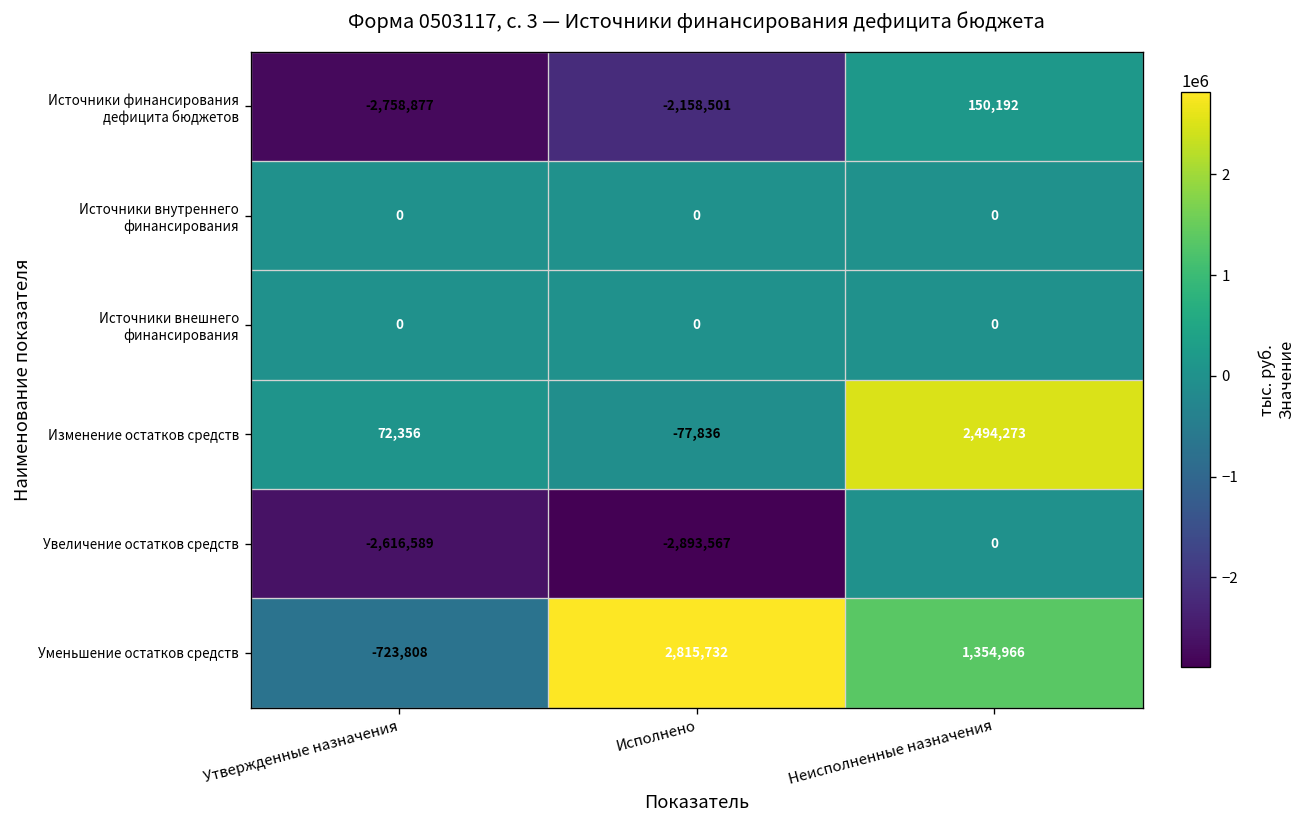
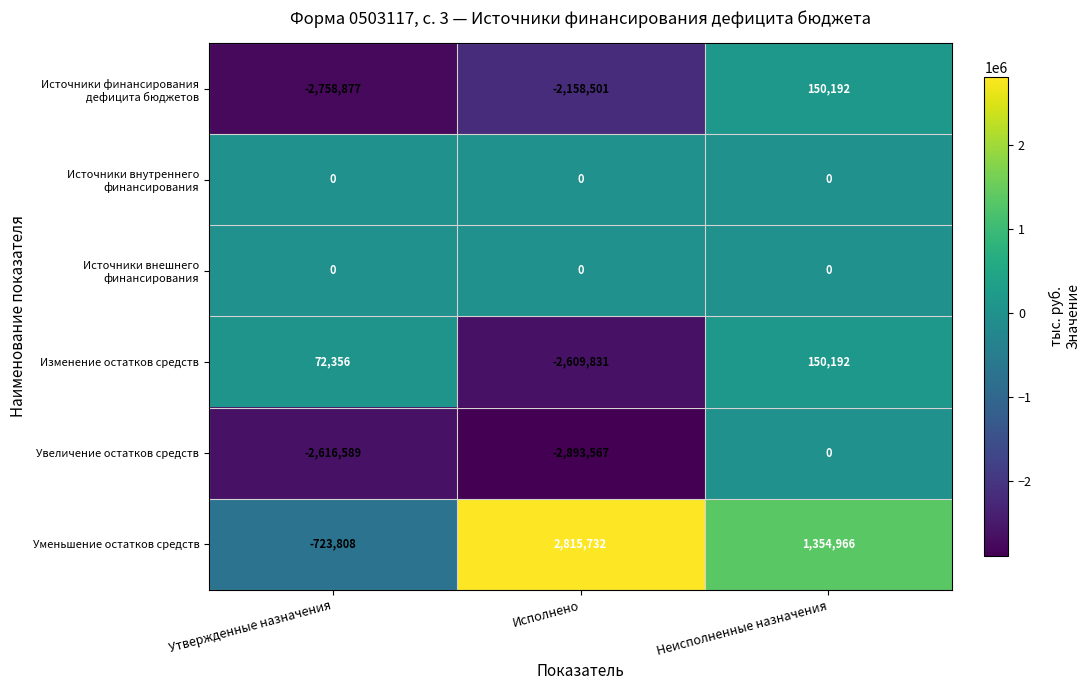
  {
    "Источники финансирования дефицита бюджетов": {
      "Утвержденные назначения": "-2,758,877",
      "Исполнено": "-2,158,501",
      "Неисполненные назначения": "150,192"
    },
    "Источники внутреннего финансирования": {
      "Утвержденные назначения": "0",
      "Исполнено": "0",
      "Неисполненные назначения": "0"
    },
    "Источники внешнего финансирования": {
      "Утвержденные назначения": "0",
      "Исполнено": "0",
      "Неисполненные назначения": "0"
    },
    "Изменение остатков средств": {
      "Утвержденные назначения": "72,356",
-     "Исполнено": "-77,836",
-     "Неисполненные назначения": "2,494,273"
+     "Исполнено": "-2,609,831",
+     "Неисполненные назначения": "150,192"
    },
    "Увеличение остатков средств": {
      "Утвержденные назначения": "-2,616,589",
      "Исполнено": "-2,893,567",
      "Неисполненные назначения": "0"
    },
    "Уменьшение остатков средств": {
      "Утвержденные назначения": "-723,808",
      "Исполнено": "2,815,732",
      "Неисполненные назначения": "1,354,966"
    }
  }
